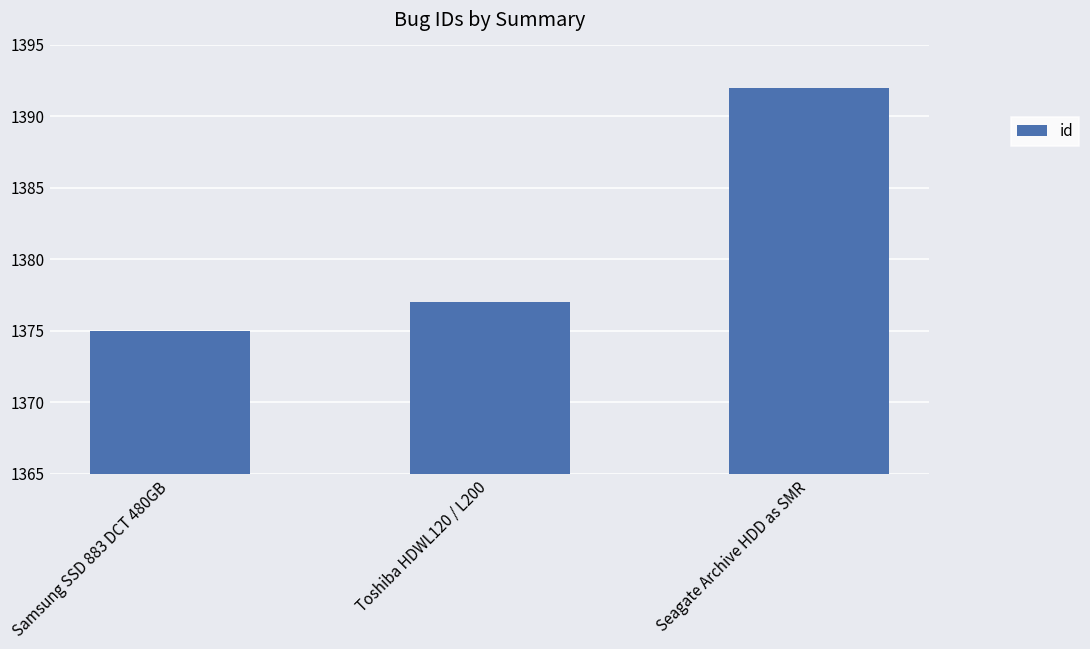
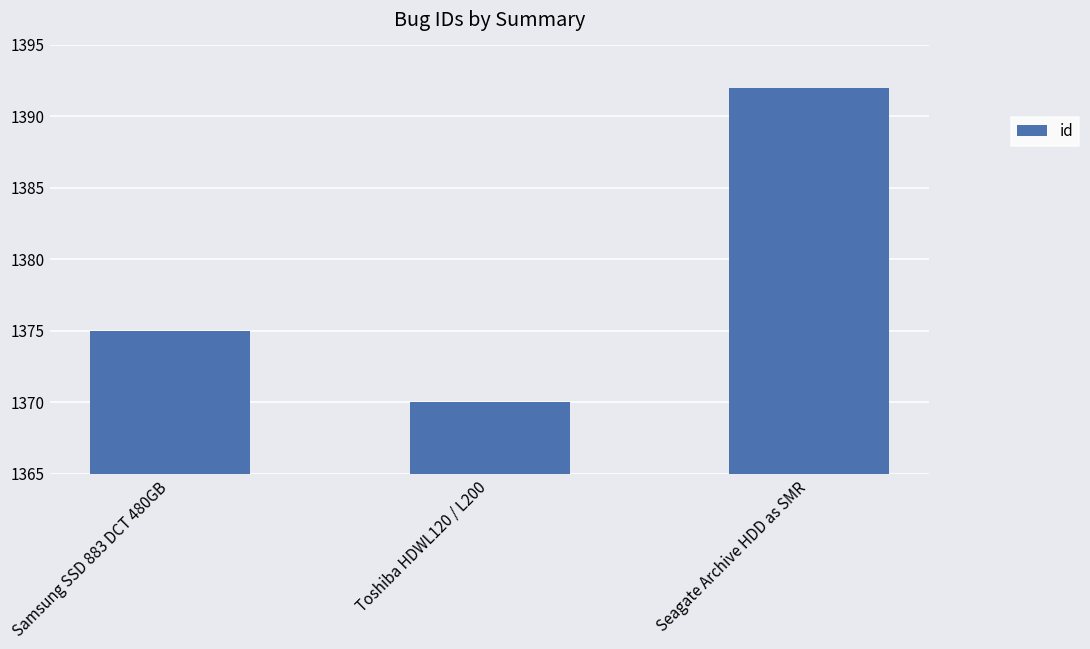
  {
    "Samsung SSD 883 DCT 480GB": 1375,
-   "Toshiba HDWL120 / L200": 1377,
+   "Toshiba HDWL120 / L200": 1370,
    "Seagate Archive HDD as SMR": 1392
  }
